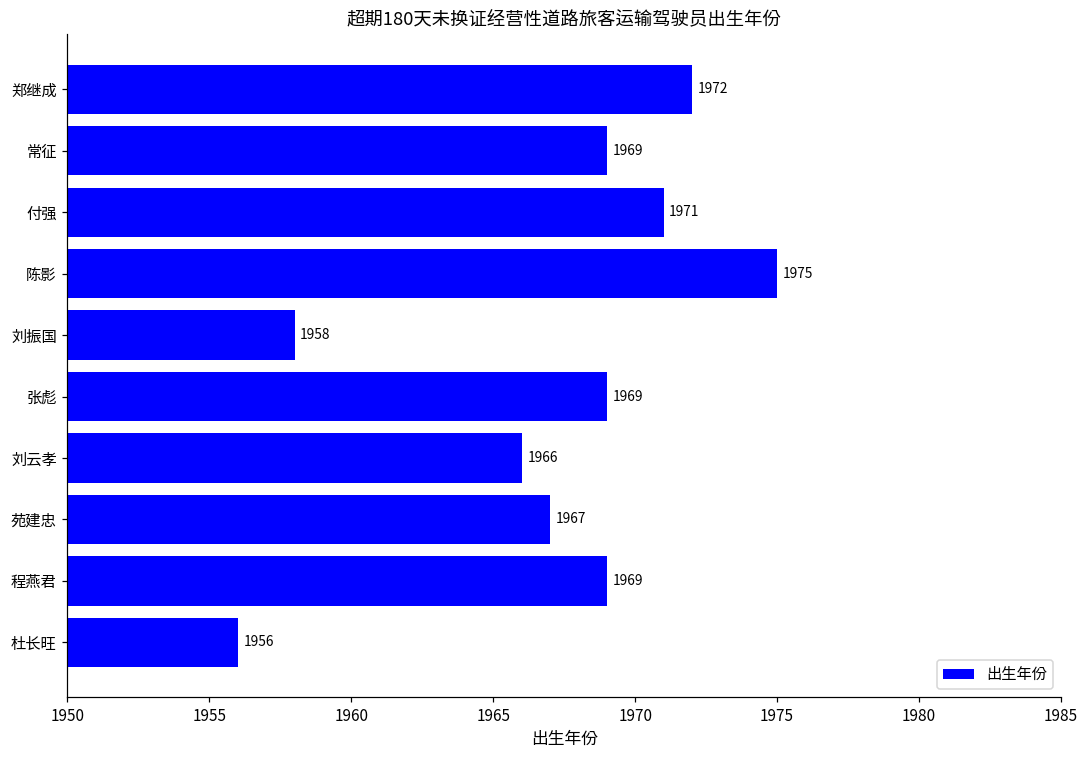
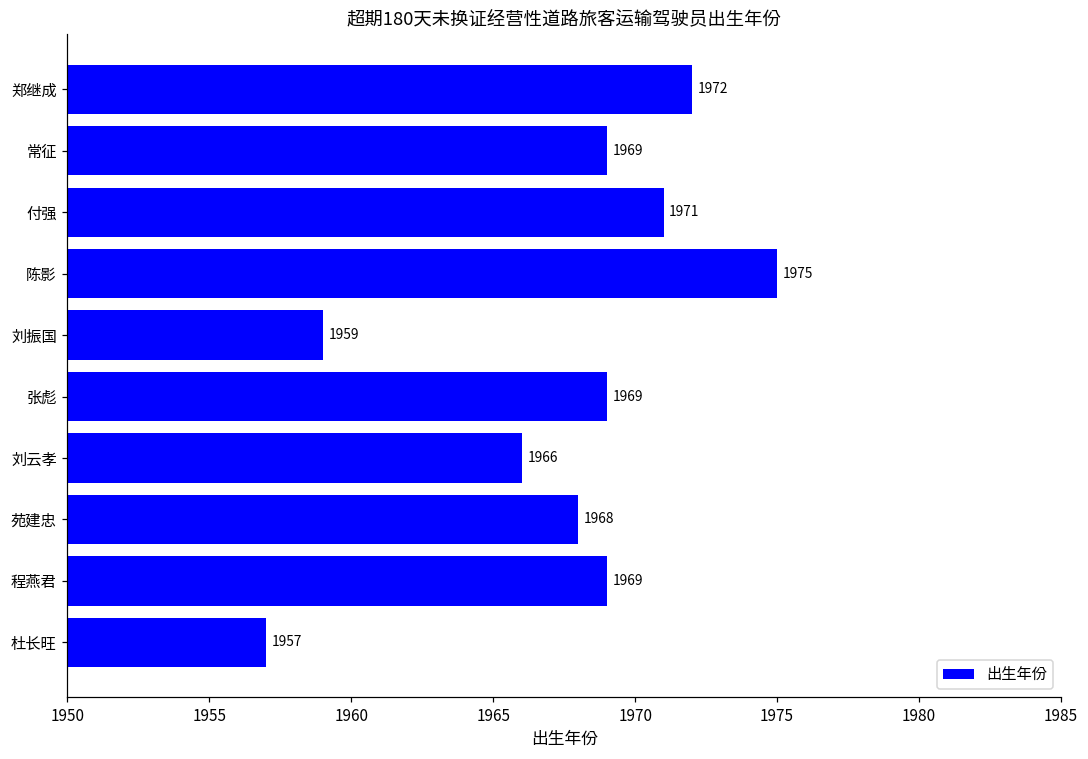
  {
    "郑继成": 1972,
    "常征": 1969,
    "付强": 1971,
    "陈影": 1975,
-   "刘振国": 1958,
+   "刘振国": 1959,
    "张彪": 1969,
    "刘云孝": 1966,
-   "苑建忠": 1967,
+   "苑建忠": 1968,
    "程燕君": 1969,
-   "杜长旺": 1956
+   "杜长旺": 1957
  }
